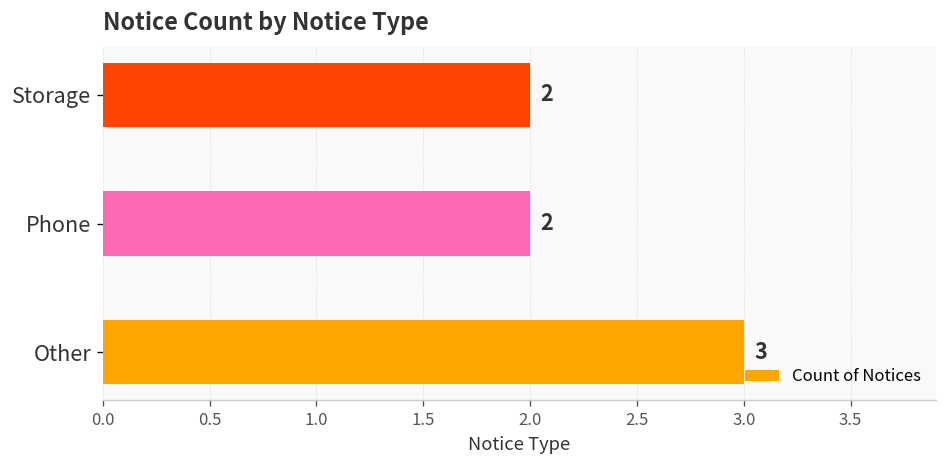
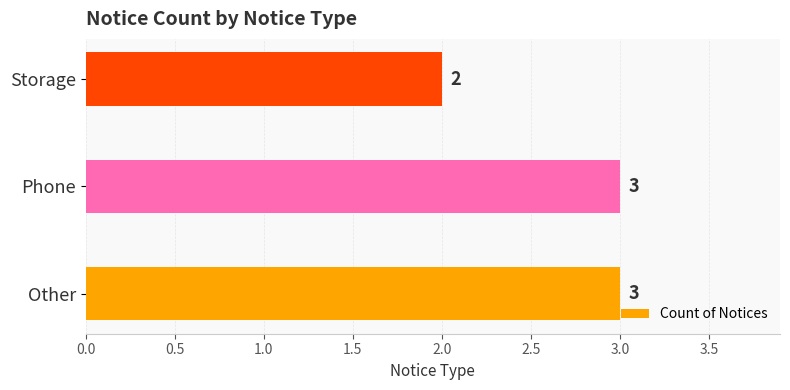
  {
    "Storage": 2,
-   "Phone": 2,
+   "Phone": 3,
    "Other": 3
  }
